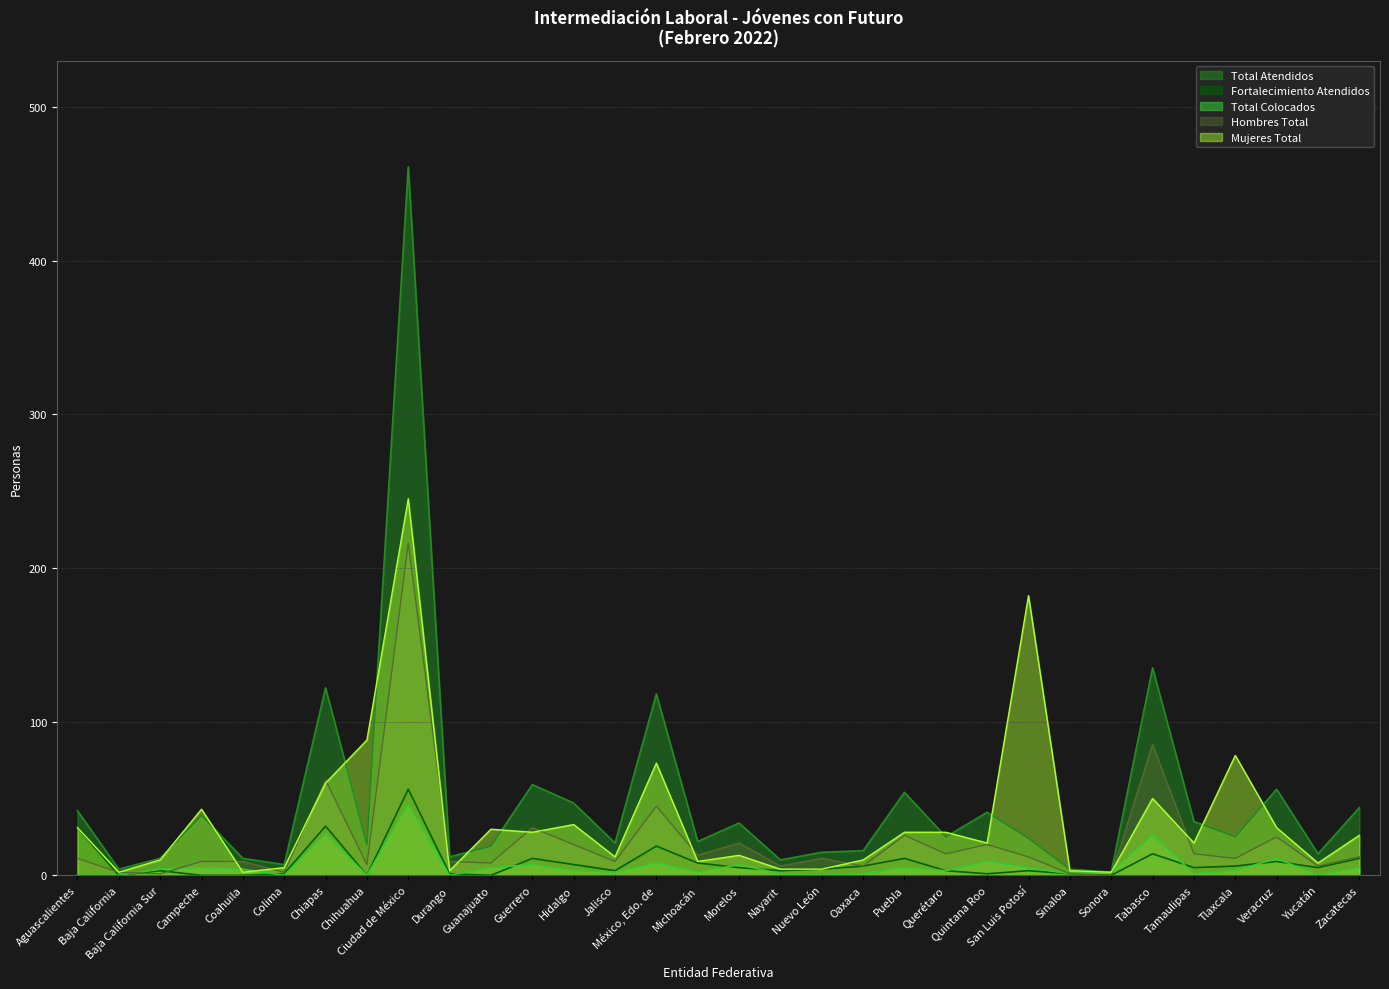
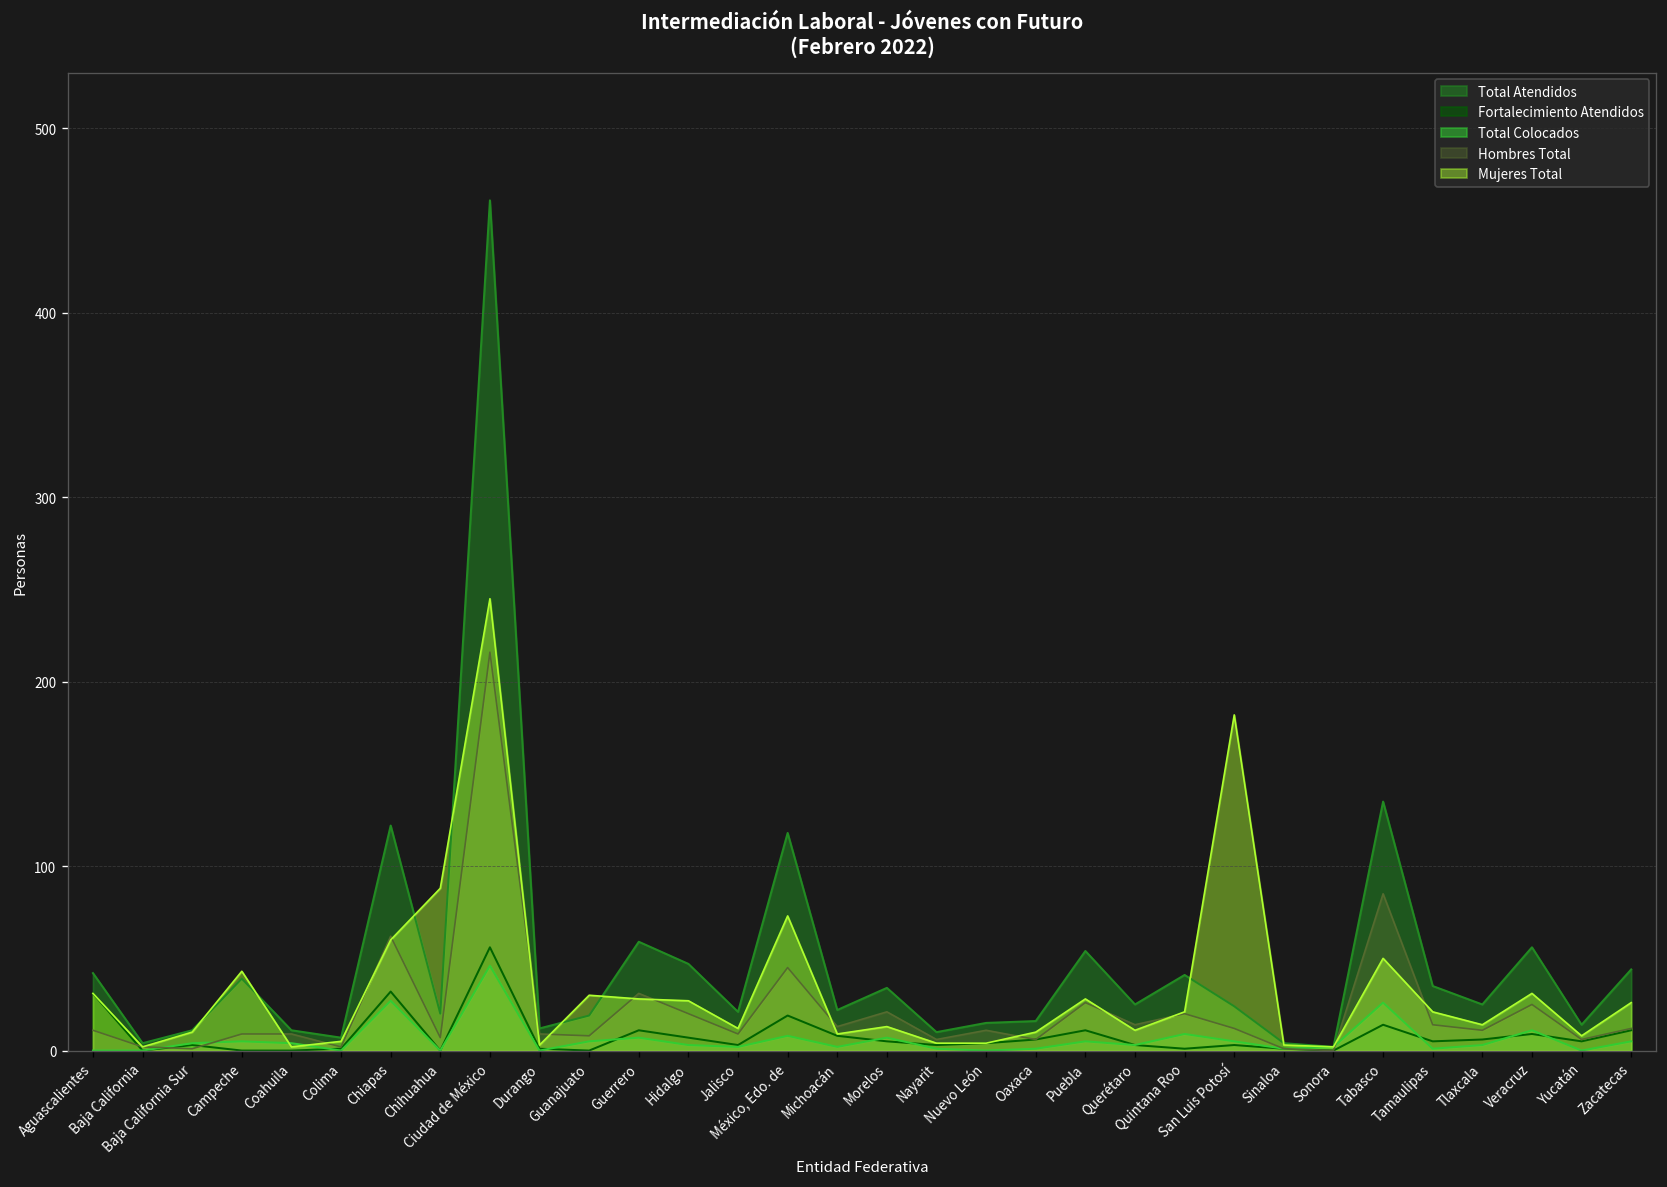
  {
    "Mujeres Total": {
      "Campeche": 43,
      "Coahuila": 2,
      "Colima": 5,
      "Chiapas": 60,
      "Chihuahua": 88,
      "Ciudad de México": 245,
      "Durango": 3,
      "Guanajuato": 30,
      "Guerrero": 28,
-     "Hidalgo": 33,
+     "Hidalgo": 27,
      "Jalisco": 12,
      "México, Edo. de": 73,
      "Morelos": 13,
      "Oaxaca": 10,
      "Puebla": 28,
-     "Querétaro": 28,
+     "Querétaro": 11,
      "San Luis Potosí": 182,
      "Tabasco": 50,
      "Tamaulipas": 21,
-     "Tlaxcala": 78,
+     "Tlaxcala": 14,
      "Veracruz": 31,
      "Yucatán": 8,
      "Zacatecas": 26
    }
  }
